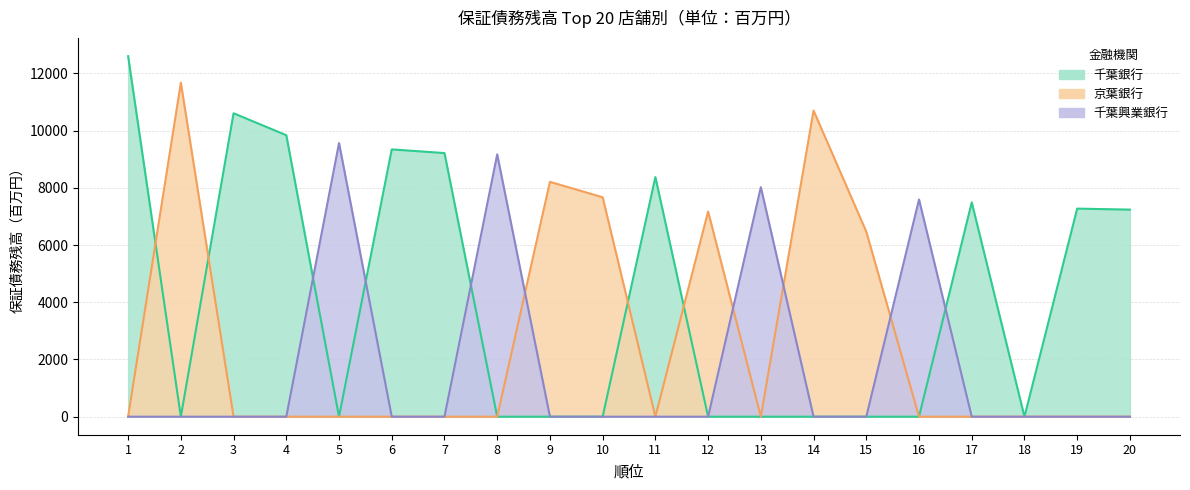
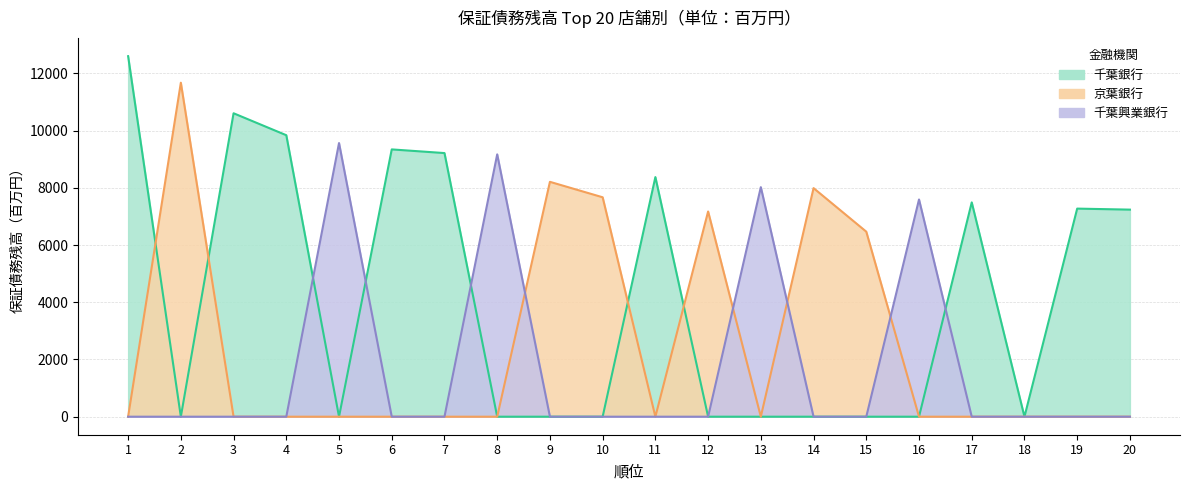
  {
    "京葉銀行": {
      "2": 11700,
      "9": 8200,
      "10": 7700,
      "12": 7200,
-     "14": 10700,
+     "14": 8000,
      "15": 6500
    }
  }
